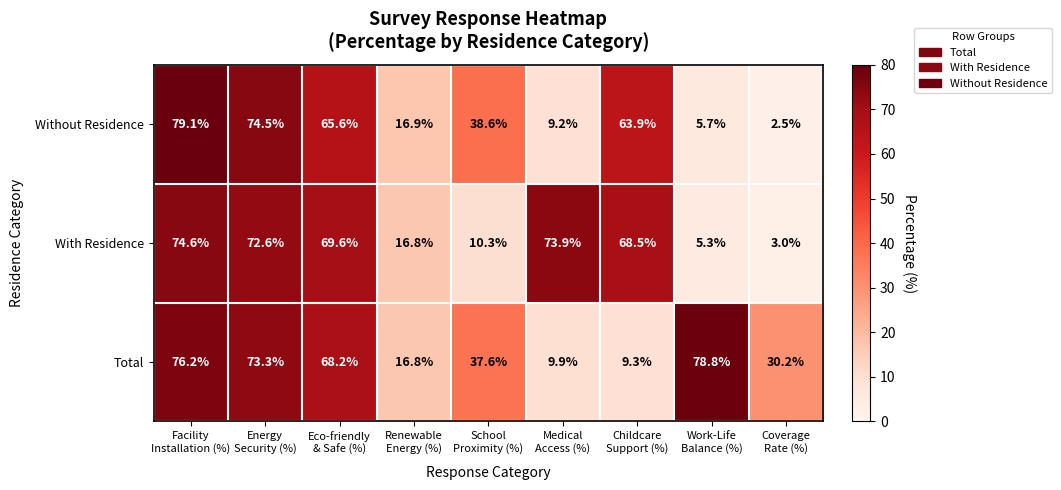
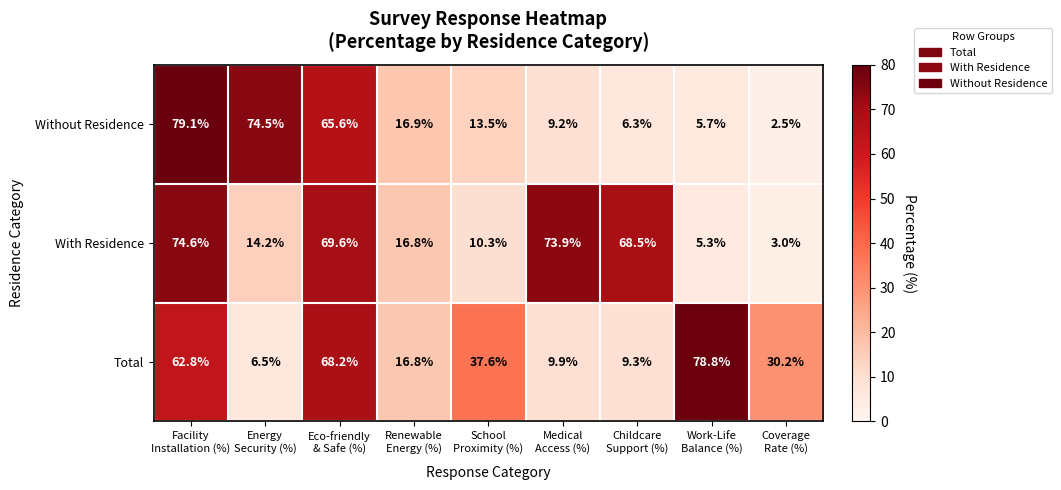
  {
    "Without Residence": {
      "Facility Installation (%)": "79.1%",
      "Energy Security (%)": "74.5%",
      "Eco-friendly & Safe (%)": "65.6%",
      "Renewable Energy (%)": "16.9%",
-     "School Proximity (%)": "38.6%",
+     "School Proximity (%)": "13.5%",
      "Medical Access (%)": "9.2%",
-     "Childcare Support (%)": "63.9%",
+     "Childcare Support (%)": "6.3%",
      "Work-Life Balance (%)": "5.7%",
      "Coverage Rate (%)": "2.5%"
    },
    "With Residence": {
      "Facility Installation (%)": "74.6%",
-     "Energy Security (%)": "72.6%",
+     "Energy Security (%)": "14.2%",
      "Eco-friendly & Safe (%)": "69.6%",
      "Renewable Energy (%)": "16.8%",
      "School Proximity (%)": "10.3%",
      "Medical Access (%)": "73.9%",
      "Childcare Support (%)": "68.5%",
      "Work-Life Balance (%)": "5.3%",
      "Coverage Rate (%)": "3.0%"
    },
    "Total": {
-     "Facility Installation (%)": "76.2%",
-     "Energy Security (%)": "73.3%",
+     "Facility Installation (%)": "62.8%",
+     "Energy Security (%)": "6.5%",
      "Eco-friendly & Safe (%)": "68.2%",
      "Renewable Energy (%)": "16.8%",
      "School Proximity (%)": "37.6%",
      "Medical Access (%)": "9.9%",
      "Childcare Support (%)": "9.3%",
      "Work-Life Balance (%)": "78.8%",
      "Coverage Rate (%)": "30.2%"
    }
  }
